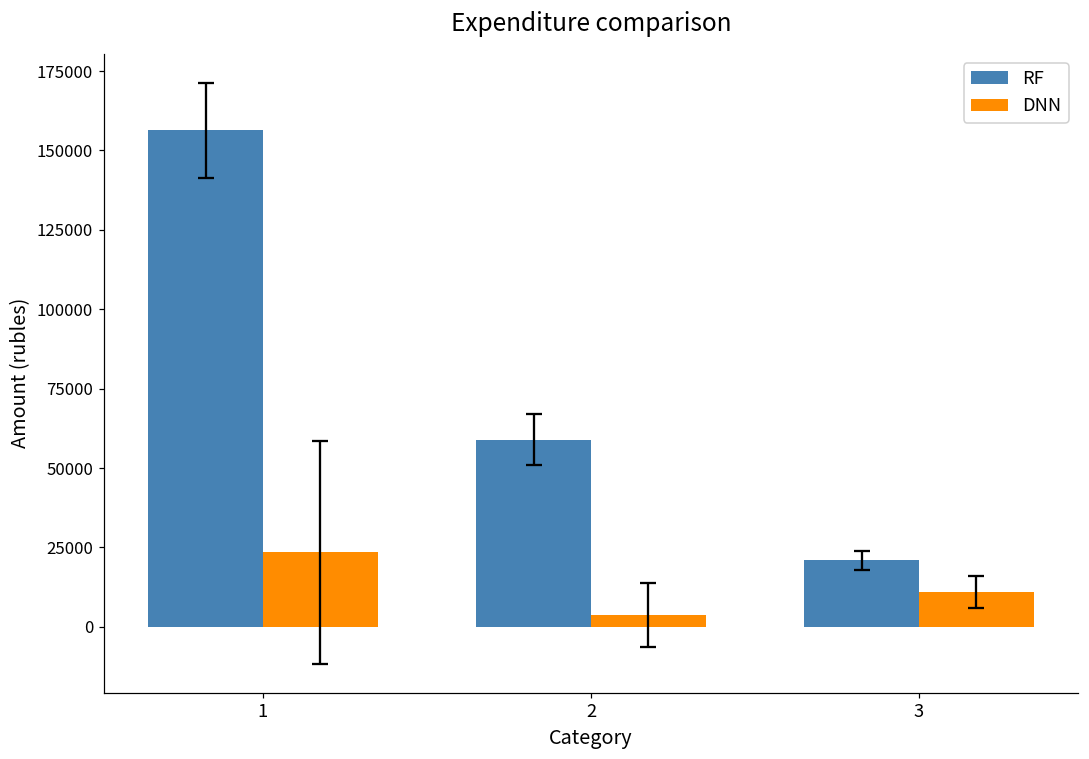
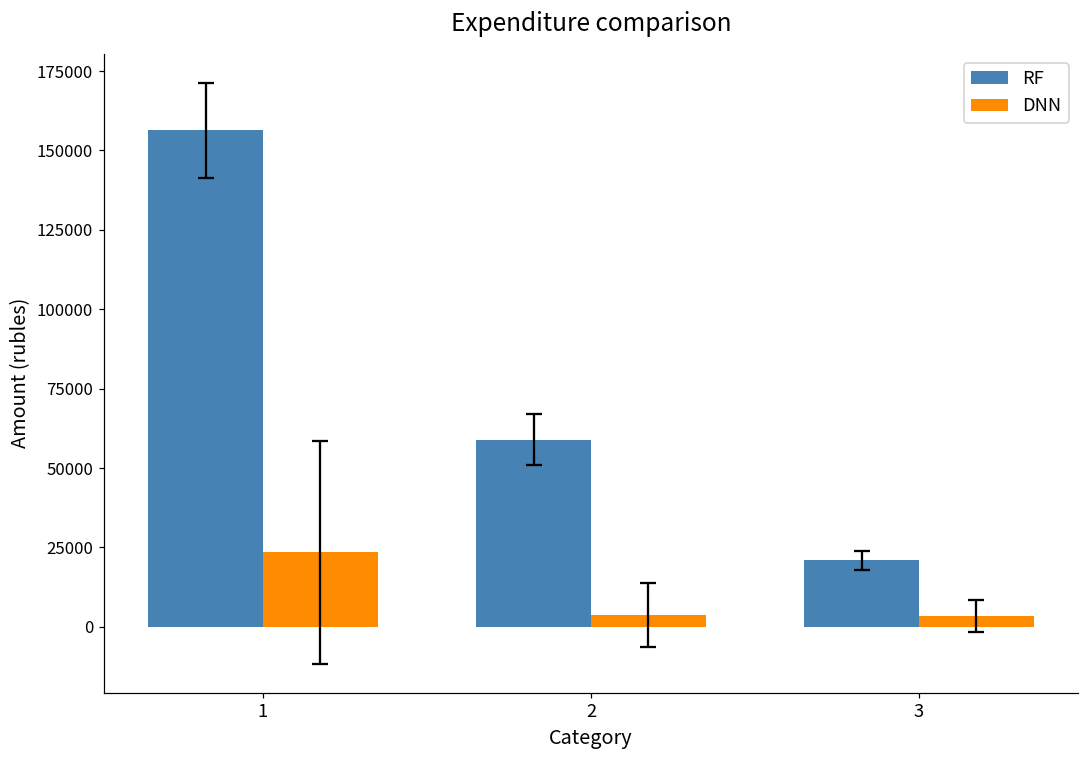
  {
    "DNN": {
      "1": 23000,
      "2": 4000,
-     "3": 11000
+     "3": 3000
    }
  }
